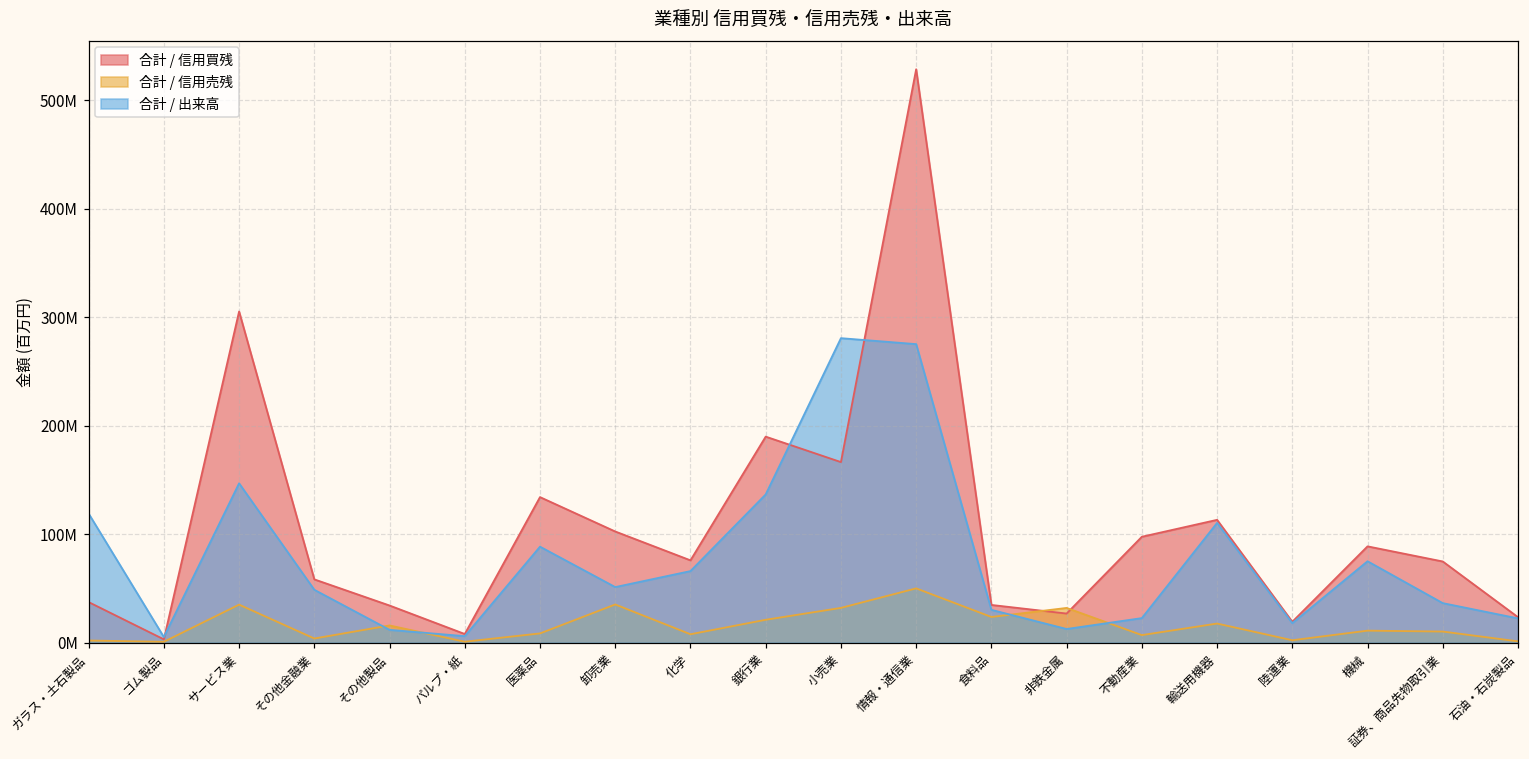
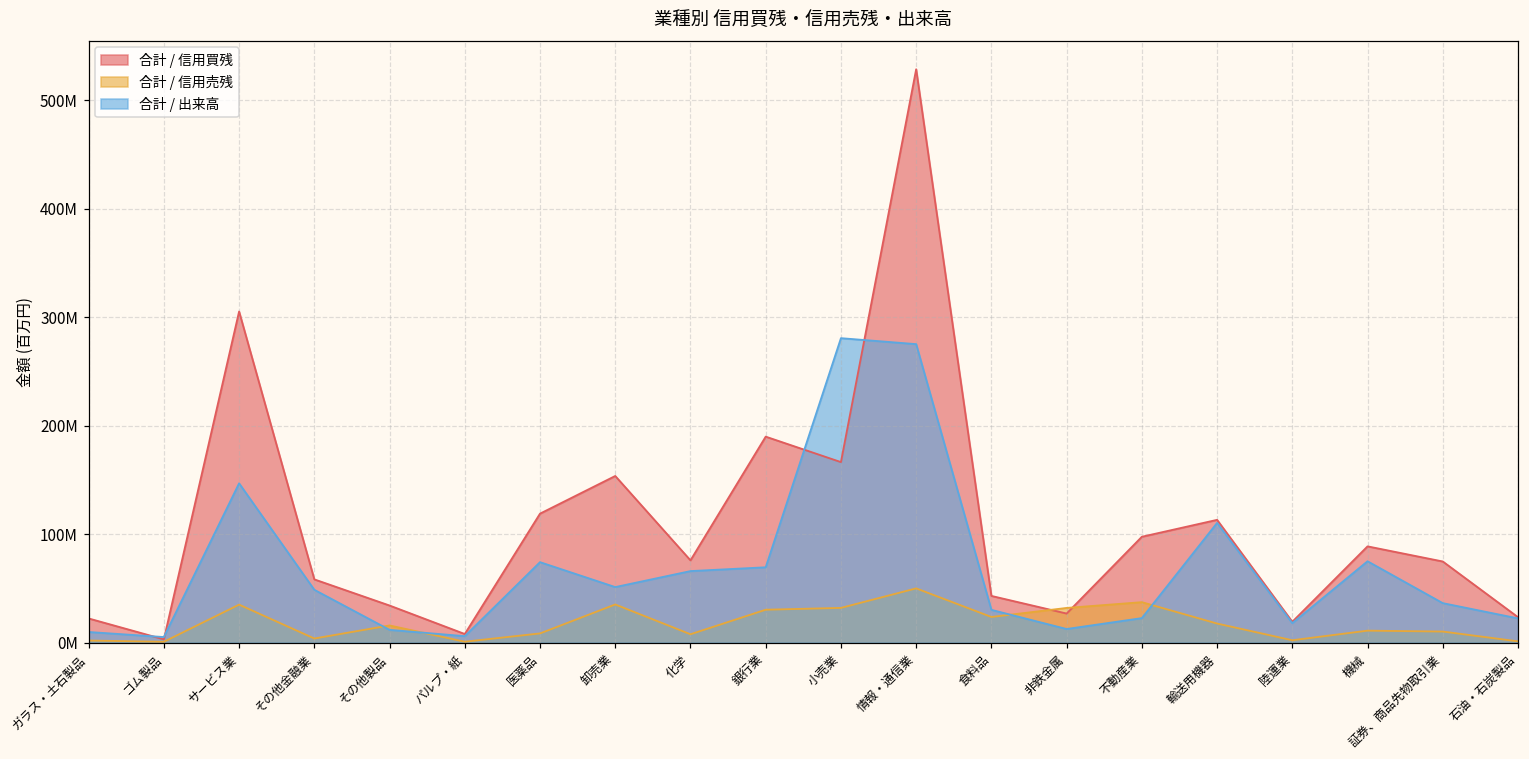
  {
    "合計 / 信用買残": {
-     "ガラス・土石製品": 40000000,
+     "ガラス・土石製品": 20000000,
      "サービス業": 310000000,
      "その他金融業": 60000000,
      "その他製品": 30000000,
-     "医薬品": 130000000,
-     "卸売業": 100000000,
+     "医薬品": 120000000,
+     "卸売業": 150000000,
      "化学": 80000000,
      "銀行業": 190000000,
      "小売業": 170000000,
      "情報・通信業": 530000000,
-     "食料品": 30000000,
+     "食料品": 40000000,
      "非鉄金属": 30000000,
      "不動産業": 100000000,
      "輸送用機器": 110000000,
      "機械": 90000000,
      "証券、商品先物取引業": 70000000
    },
    "合計 / 信用売残": {
      "ガラス・土石製品": 0,
      "サービス業": 40000000,
      "その他金融業": 0,
      "その他製品": 20000000,
      "パルプ・紙": 0,
      "医薬品": 10000000,
      "卸売業": 40000000,
      "化学": 10000000,
-     "銀行業": 20000000,
+     "銀行業": 30000000,
      "小売業": 30000000,
      "情報・通信業": 50000000,
      "食料品": 20000000,
      "非鉄金属": 30000000,
-     "不動産業": 10000000,
+     "不動産業": 40000000,
      "輸送用機器": 20000000,
      "陸運業": 0,
      "機械": 10000000,
      "証券、商品先物取引業": 10000000,
      "石油・石炭製品": 0
    },
    "合計 / 出来高": {
-     "ガラス・土石製品": 120000000,
+     "ガラス・土石製品": 10000000,
      "サービス業": 150000000,
      "その他金融業": 50000000,
      "その他製品": 10000000,
-     "医薬品": 90000000,
+     "医薬品": 70000000,
      "卸売業": 50000000,
      "化学": 70000000,
-     "銀行業": 140000000,
+     "銀行業": 70000000,
      "小売業": 280000000,
      "情報・通信業": 280000000,
      "食料品": 30000000,
      "非鉄金属": 10000000,
      "不動産業": 20000000,
      "輸送用機器": 110000000,
      "機械": 80000000,
      "証券、商品先物取引業": 40000000
    }
  }
